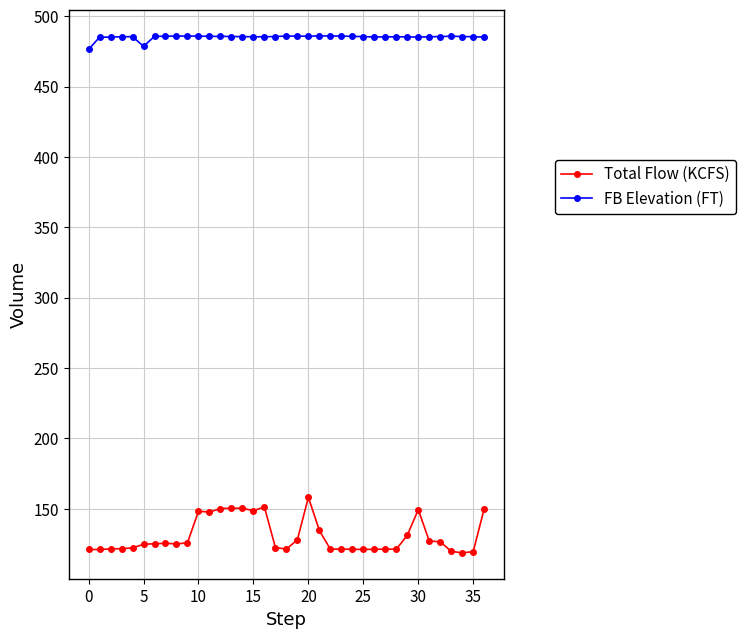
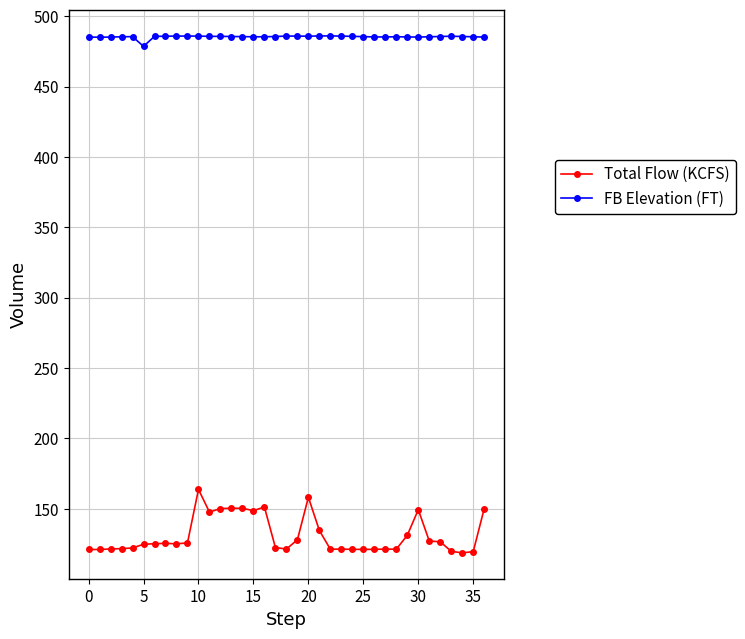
  {
    "Total Flow (KCFS)": {
      "0": 121,
      "5": 125,
-     "10": 148,
+     "10": 164,
      "15": 149,
      "20": 158,
      "25": 121,
      "30": 149,
      "35": 120
    },
    "FB Elevation (FT)": {
-     "0": 476,
+     "0": 485,
      "5": 479,
      "10": 486,
      "15": 485,
      "20": 486,
      "25": 486,
      "30": 485,
      "35": 485
    }
  }
